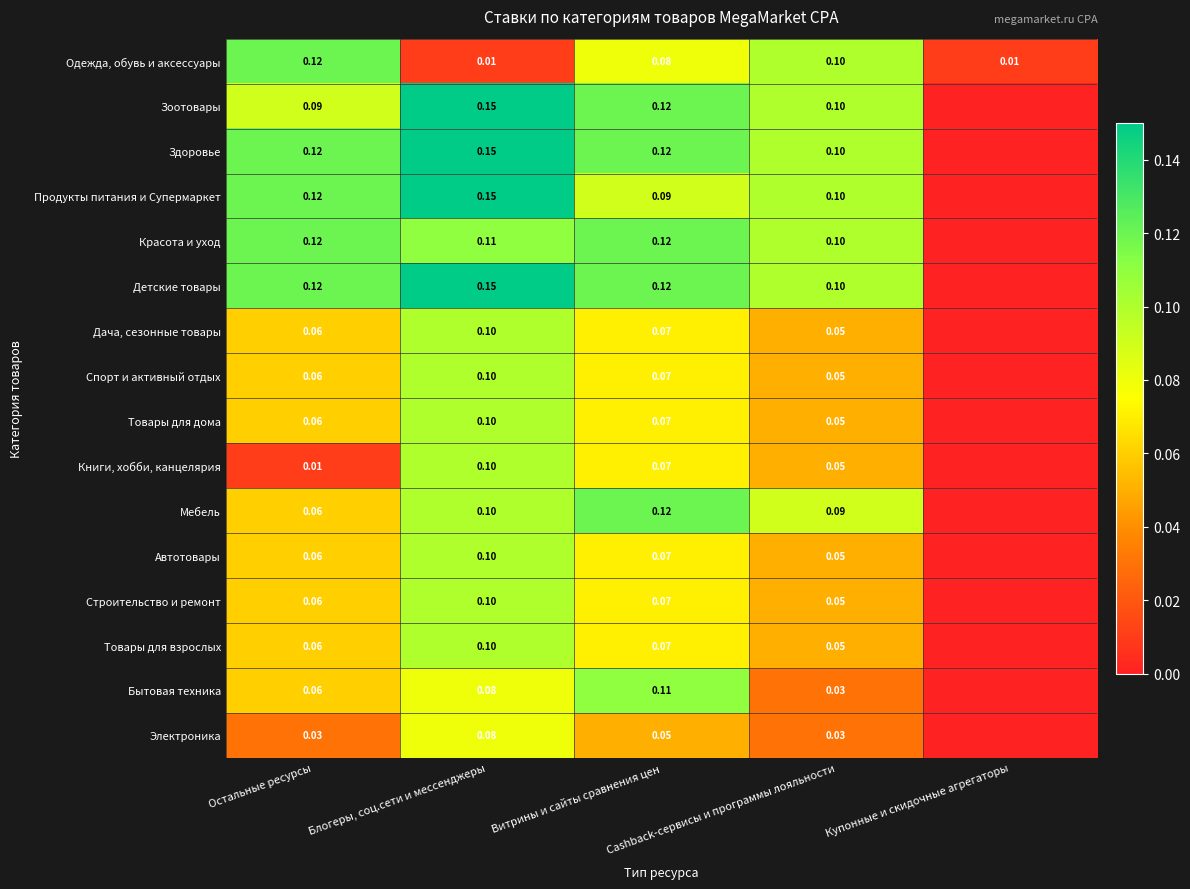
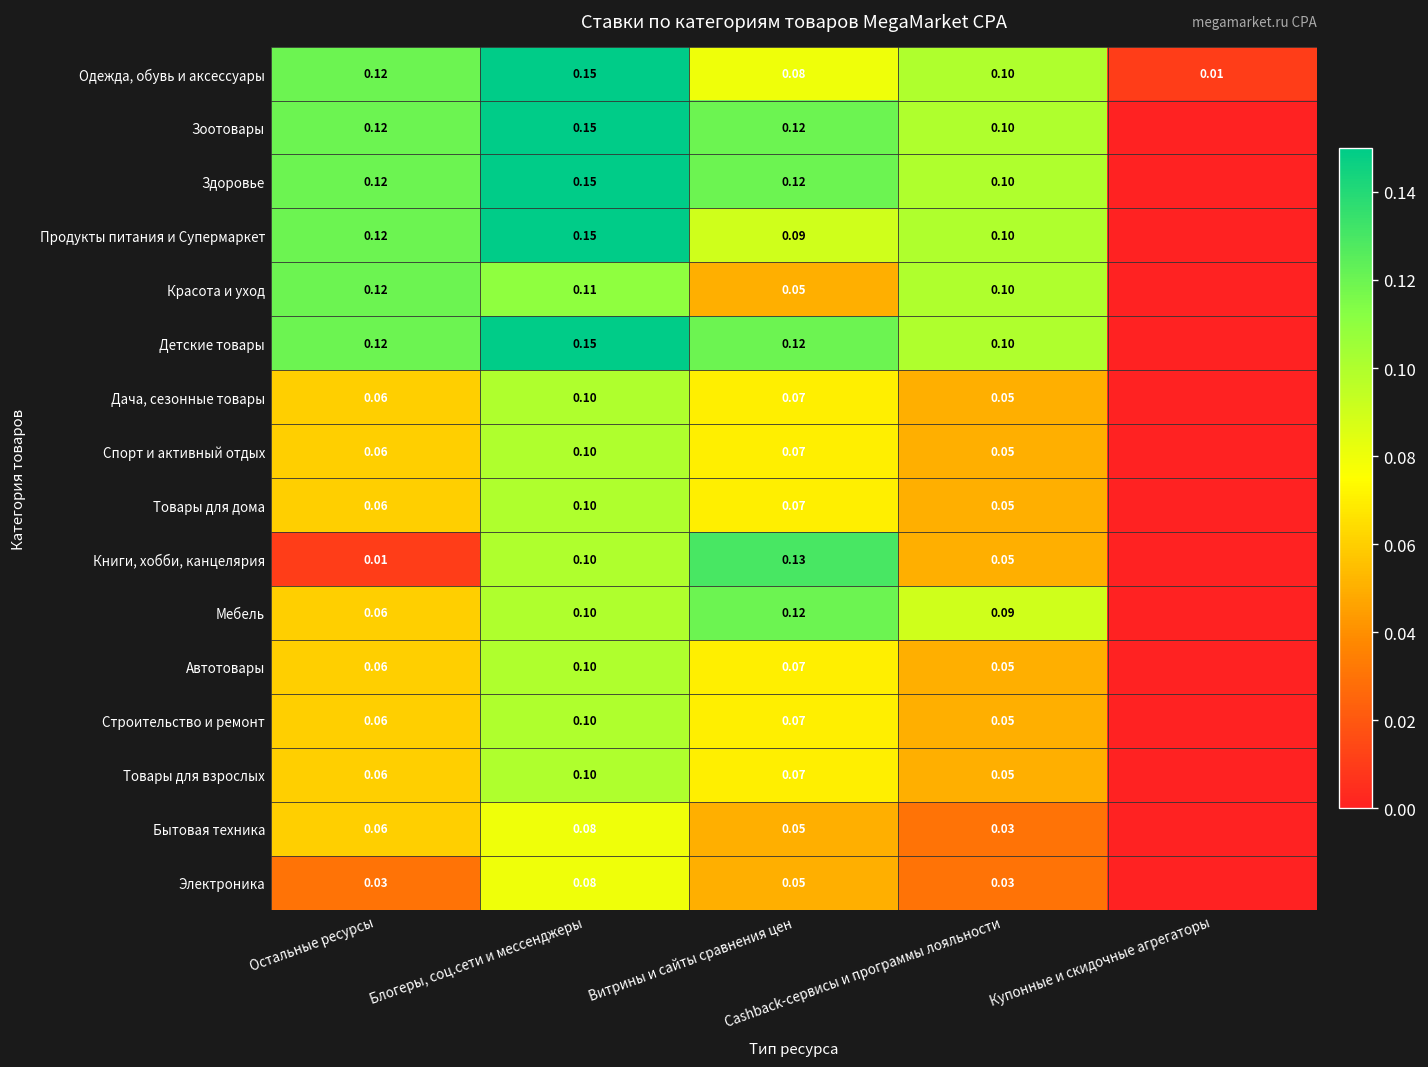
  {
    "Одежда, обувь и аксессуары": {
      "Остальные ресурсы": 0.12,
-     "Блогеры, соц.сети и мессенджеры": 0.01,
+     "Блогеры, соц.сети и мессенджеры": 0.15,
      "Витрины и сайты сравнения цен": 0.08,
      "Cashback-сервисы и программы лояльности": 0.10,
      "Купонные и скидочные агрегаторы": 0.01
    },
    "Зоотовары": {
-     "Остальные ресурсы": 0.09,
+     "Остальные ресурсы": 0.12,
      "Блогеры, соц.сети и мессенджеры": 0.15,
      "Витрины и сайты сравнения цен": 0.12,
      "Cashback-сервисы и программы лояльности": 0.10
    },
    "Здоровье": {
      "Остальные ресурсы": 0.12,
      "Блогеры, соц.сети и мессенджеры": 0.15,
      "Витрины и сайты сравнения цен": 0.12,
      "Cashback-сервисы и программы лояльности": 0.10
    },
    "Продукты питания и Супермаркет": {
      "Остальные ресурсы": 0.12,
      "Блогеры, соц.сети и мессенджеры": 0.15,
      "Витрины и сайты сравнения цен": 0.09,
      "Cashback-сервисы и программы лояльности": 0.10
    },
    "Красота и уход": {
      "Остальные ресурсы": 0.12,
      "Блогеры, соц.сети и мессенджеры": 0.11,
-     "Витрины и сайты сравнения цен": 0.12,
+     "Витрины и сайты сравнения цен": 0.05,
      "Cashback-сервисы и программы лояльности": 0.10
    },
    "Детские товары": {
      "Остальные ресурсы": 0.12,
      "Блогеры, соц.сети и мессенджеры": 0.15,
      "Витрины и сайты сравнения цен": 0.12,
      "Cashback-сервисы и программы лояльности": 0.10
    },
    "Дача, сезонные товары": {
      "Остальные ресурсы": 0.06,
      "Блогеры, соц.сети и мессенджеры": 0.10,
      "Витрины и сайты сравнения цен": 0.07,
      "Cashback-сервисы и программы лояльности": 0.05
    },
    "Спорт и активный отдых": {
      "Остальные ресурсы": 0.06,
      "Блогеры, соц.сети и мессенджеры": 0.10,
      "Витрины и сайты сравнения цен": 0.07,
      "Cashback-сервисы и программы лояльности": 0.05
    },
    "Товары для дома": {
      "Остальные ресурсы": 0.06,
      "Блогеры, соц.сети и мессенджеры": 0.10,
      "Витрины и сайты сравнения цен": 0.07,
      "Cashback-сервисы и программы лояльности": 0.05
    },
    "Книги, хобби, канцелярия": {
      "Остальные ресурсы": 0.01,
      "Блогеры, соц.сети и мессенджеры": 0.10,
-     "Витрины и сайты сравнения цен": 0.07,
+     "Витрины и сайты сравнения цен": 0.13,
      "Cashback-сервисы и программы лояльности": 0.05
    },
    "Мебель": {
      "Остальные ресурсы": 0.06,
      "Блогеры, соц.сети и мессенджеры": 0.10,
      "Витрины и сайты сравнения цен": 0.12,
      "Cashback-сервисы и программы лояльности": 0.09
    },
    "Автотовары": {
      "Остальные ресурсы": 0.06,
      "Блогеры, соц.сети и мессенджеры": 0.10,
      "Витрины и сайты сравнения цен": 0.07,
      "Cashback-сервисы и программы лояльности": 0.05
    },
    "Строительство и ремонт": {
      "Остальные ресурсы": 0.06,
      "Блогеры, соц.сети и мессенджеры": 0.10,
      "Витрины и сайты сравнения цен": 0.07,
      "Cashback-сервисы и программы лояльности": 0.05
    },
    "Товары для взрослых": {
      "Остальные ресурсы": 0.06,
      "Блогеры, соц.сети и мессенджеры": 0.10,
      "Витрины и сайты сравнения цен": 0.07,
      "Cashback-сервисы и программы лояльности": 0.05
    },
    "Бытовая техника": {
      "Остальные ресурсы": 0.06,
      "Блогеры, соц.сети и мессенджеры": 0.08,
-     "Витрины и сайты сравнения цен": 0.11,
+     "Витрины и сайты сравнения цен": 0.05,
      "Cashback-сервисы и программы лояльности": 0.03
    },
    "Электроника": {
      "Остальные ресурсы": 0.03,
      "Блогеры, соц.сети и мессенджеры": 0.08,
      "Витрины и сайты сравнения цен": 0.05,
      "Cashback-сервисы и программы лояльности": 0.03
    }
  }
